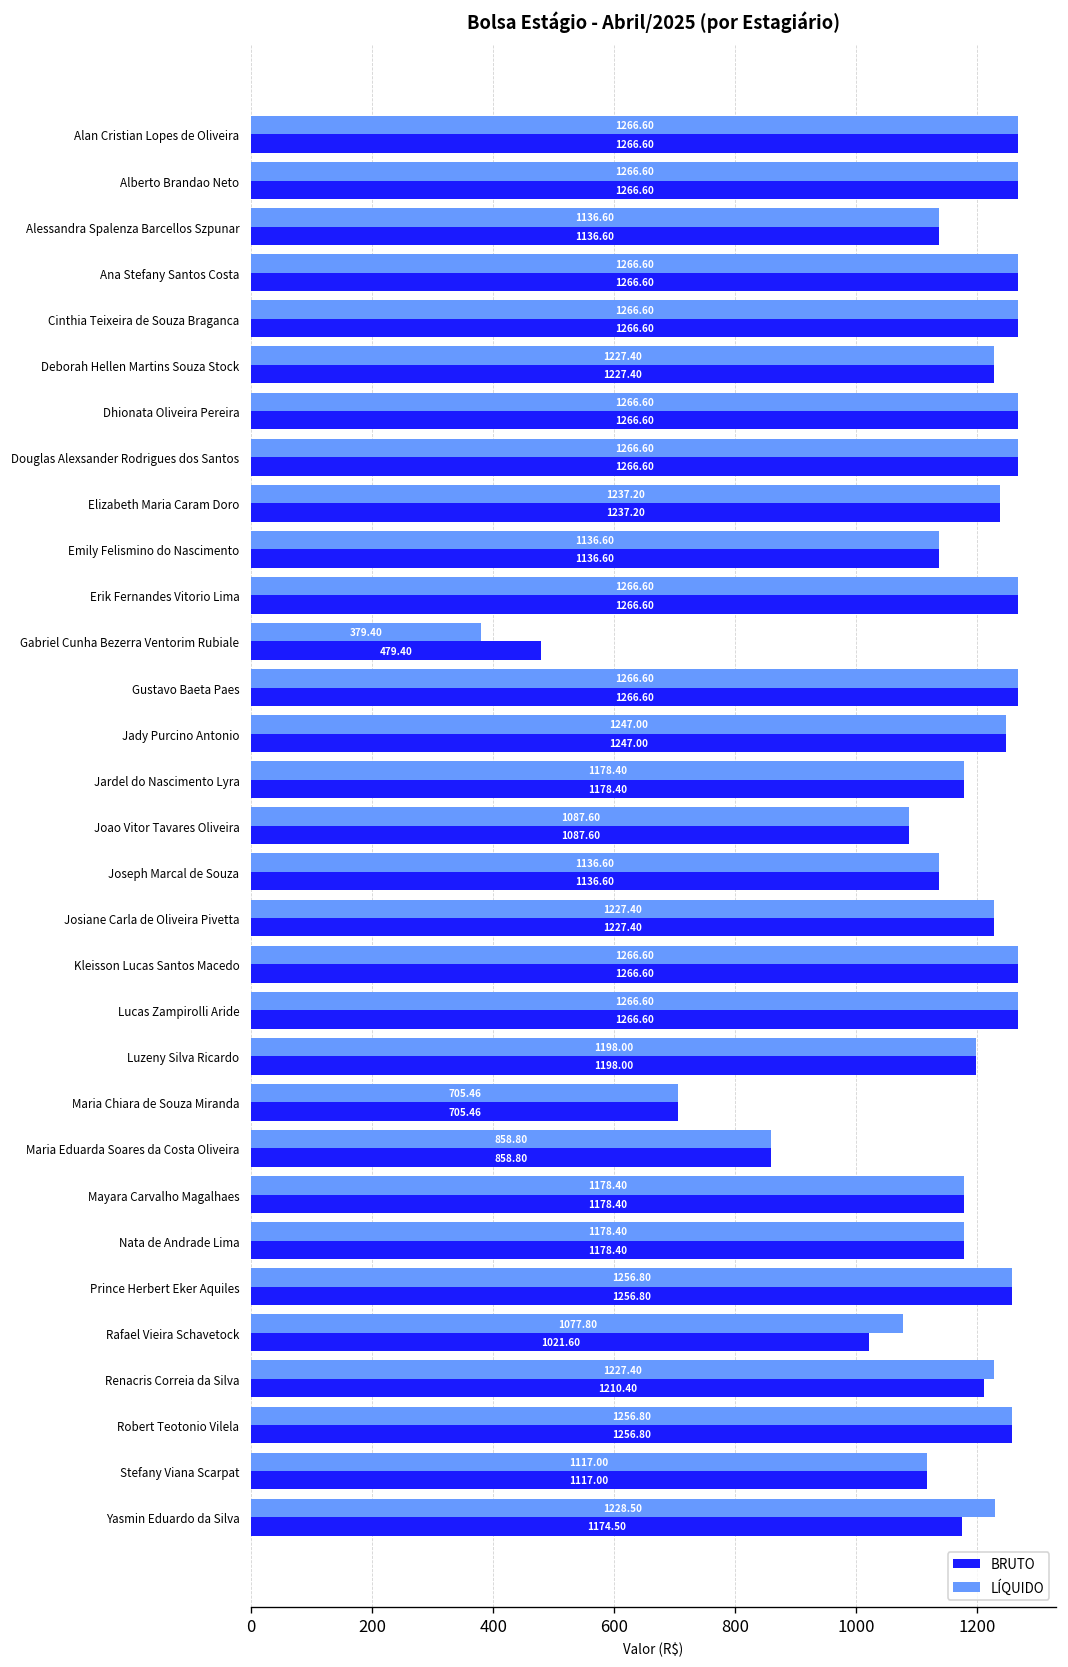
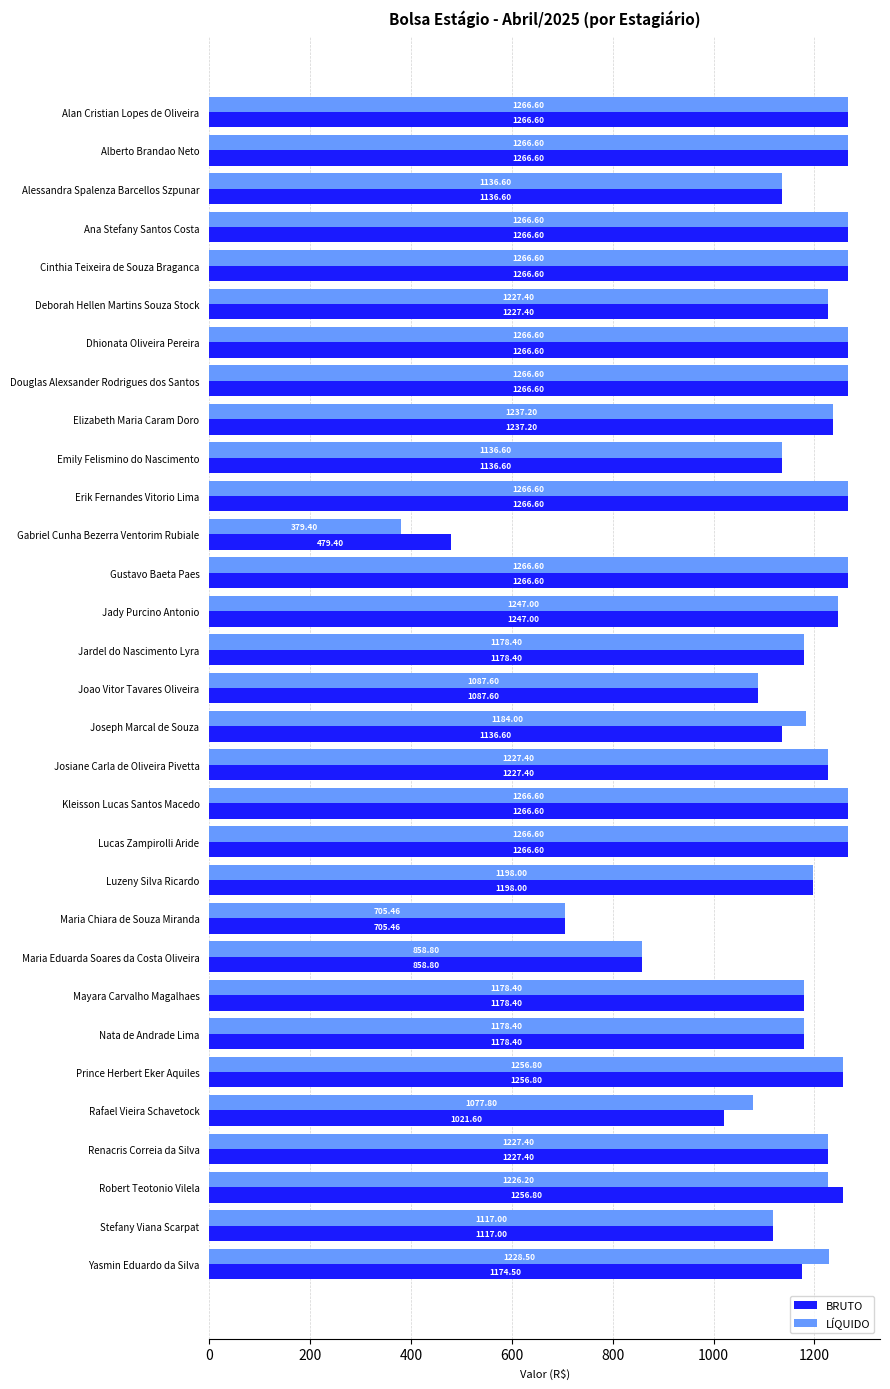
  {
    "BRUTO": {
      "Alan Cristian Lopes de Oliveira": 1266.60,
      "Alberto Brandao Neto": 1266.60,
      "Alessandra Spalenza Barcellos Szpunar": 1136.60,
      "Ana Stefany Santos Costa": 1266.60,
      "Cinthia Teixeira de Souza Braganca": 1266.60,
      "Deborah Hellen Martins Souza Stock": 1227.40,
      "Dhionata Oliveira Pereira": 1266.60,
      "Douglas Alexsander Rodrigues dos Santos": 1266.60,
      "Elizabeth Maria Caram Doro": 1237.20,
      "Emily Felismino do Nascimento": 1136.60,
      "Erik Fernandes Vitorio Lima": 1266.60,
      "Gabriel Cunha Bezerra Ventorim Rubiale": 479.40,
      "Gustavo Baeta Paes": 1266.60,
      "Jady Purcino Antonio": 1247.00,
      "Jardel do Nascimento Lyra": 1178.40,
      "Joao Vitor Tavares Oliveira": 1087.60,
      "Joseph Marcal de Souza": 1136.60,
      "Josiane Carla de Oliveira Pivetta": 1227.40,
      "Kleisson Lucas Santos Macedo": 1266.60,
      "Lucas Zampirolli Aride": 1266.60,
      "Luzeny Silva Ricardo": 1198.00,
      "Maria Chiara de Souza Miranda": 705.46,
      "Maria Eduarda Soares da Costa Oliveira": 858.80,
      "Mayara Carvalho Magalhaes": 1178.40,
      "Nata de Andrade Lima": 1178.40,
      "Prince Herbert Eker Aquiles": 1256.80,
      "Rafael Vieira Schavetock": 1021.60,
-     "Renacris Correia da Silva": 1210.40,
+     "Renacris Correia da Silva": 1227.40,
      "Robert Teotonio Vilela": 1256.80,
      "Stefany Viana Scarpat": 1117.00,
      "Yasmin Eduardo da Silva": 1174.50
    },
    "LÍQUIDO": {
      "Alan Cristian Lopes de Oliveira": 1266.60,
      "Alberto Brandao Neto": 1266.60,
      "Alessandra Spalenza Barcellos Szpunar": 1136.60,
      "Ana Stefany Santos Costa": 1266.60,
      "Cinthia Teixeira de Souza Braganca": 1266.60,
      "Deborah Hellen Martins Souza Stock": 1227.40,
      "Dhionata Oliveira Pereira": 1266.60,
      "Douglas Alexsander Rodrigues dos Santos": 1266.60,
      "Elizabeth Maria Caram Doro": 1237.20,
      "Emily Felismino do Nascimento": 1136.60,
      "Erik Fernandes Vitorio Lima": 1266.60,
      "Gabriel Cunha Bezerra Ventorim Rubiale": 379.40,
      "Gustavo Baeta Paes": 1266.60,
      "Jady Purcino Antonio": 1247.00,
      "Jardel do Nascimento Lyra": 1178.40,
      "Joao Vitor Tavares Oliveira": 1087.60,
-     "Joseph Marcal de Souza": 1136.60,
+     "Joseph Marcal de Souza": 1184.00,
      "Josiane Carla de Oliveira Pivetta": 1227.40,
      "Kleisson Lucas Santos Macedo": 1266.60,
      "Lucas Zampirolli Aride": 1266.60,
      "Luzeny Silva Ricardo": 1198.00,
      "Maria Chiara de Souza Miranda": 705.46,
      "Maria Eduarda Soares da Costa Oliveira": 858.80,
      "Mayara Carvalho Magalhaes": 1178.40,
      "Nata de Andrade Lima": 1178.40,
      "Prince Herbert Eker Aquiles": 1256.80,
      "Rafael Vieira Schavetock": 1077.80,
      "Renacris Correia da Silva": 1227.40,
-     "Robert Teotonio Vilela": 1256.80,
+     "Robert Teotonio Vilela": 1226.20,
      "Stefany Viana Scarpat": 1117.00,
      "Yasmin Eduardo da Silva": 1228.50
    }
  }
